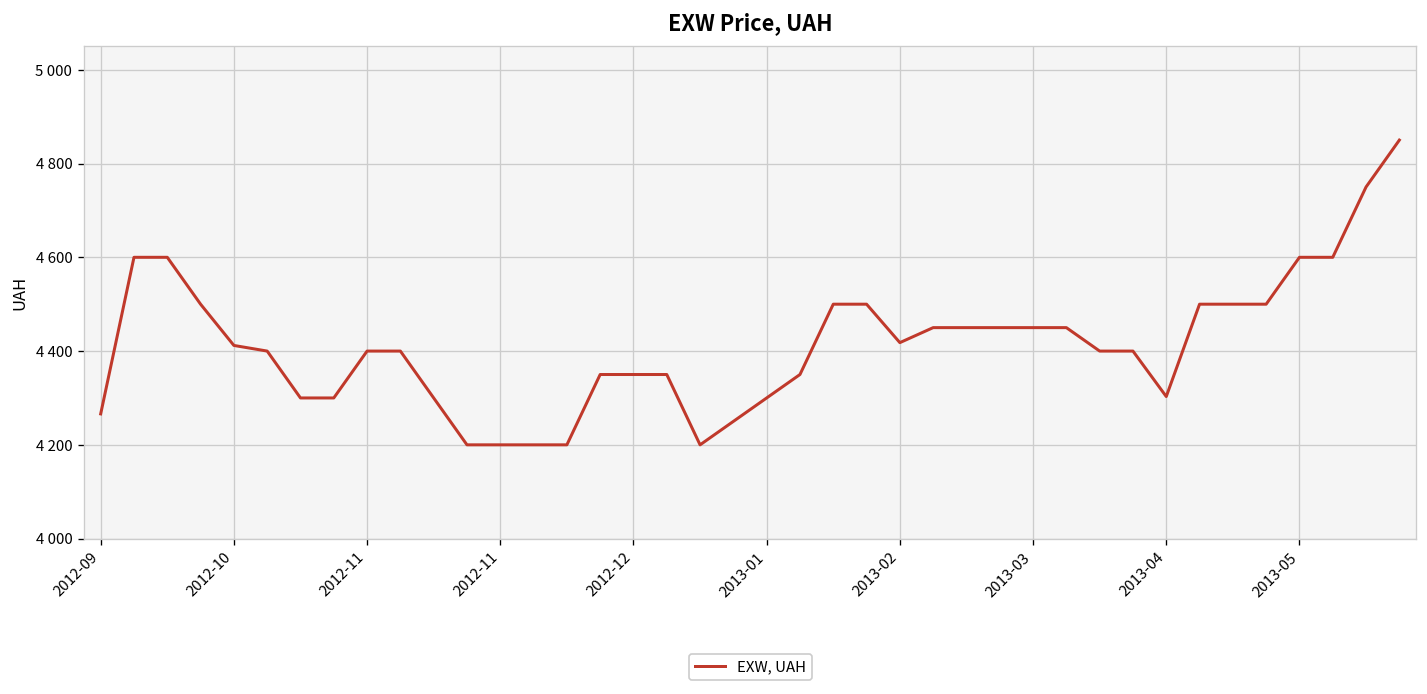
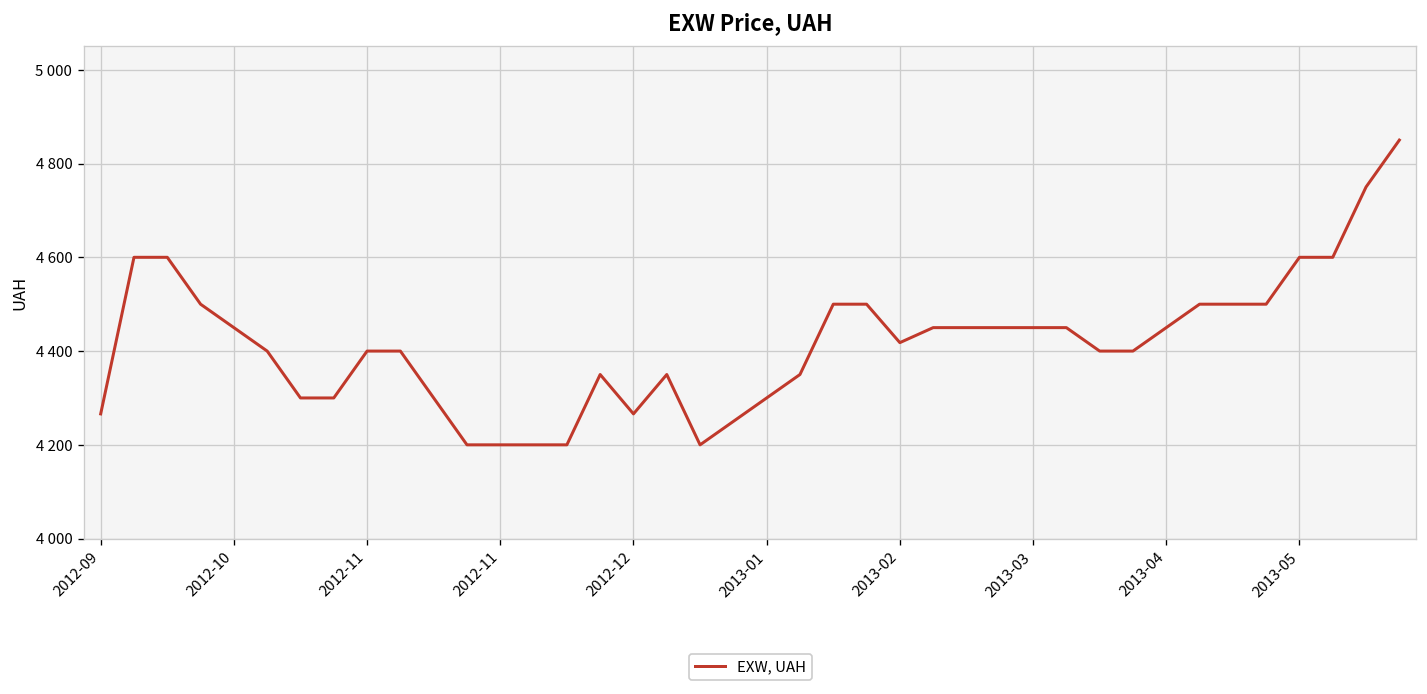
  {
    "2012-09": 4270,
-   "2012-10": 4410,
-   "2012-12": 4350,
+   "2012-10": 4450,
+   "2012-12": 4270,
    "2013-01": 4300,
    "2013-02": 4420,
    "2013-03": 4450,
-   "2013-04": 4300,
+   "2013-04": 4450,
    "2013-05": 4600
  }
